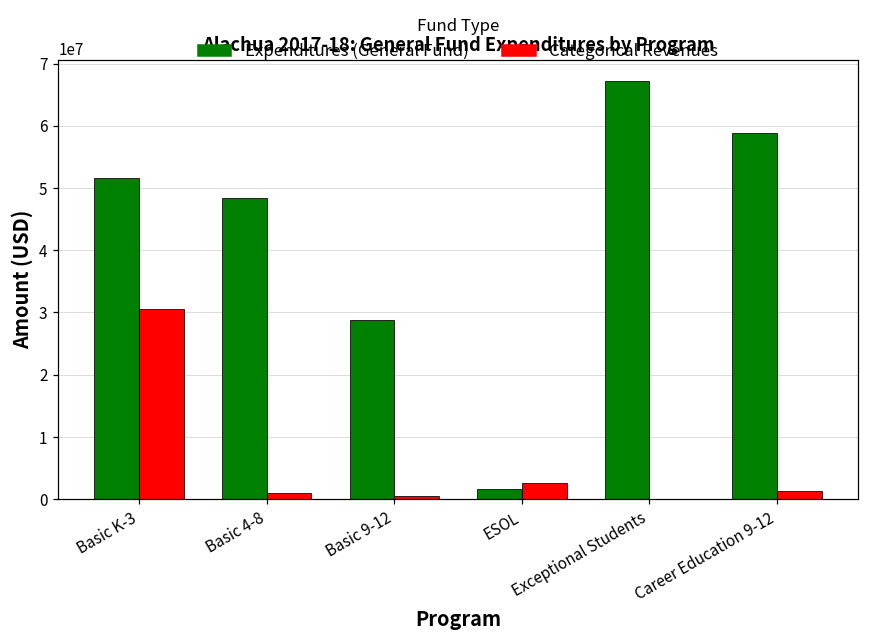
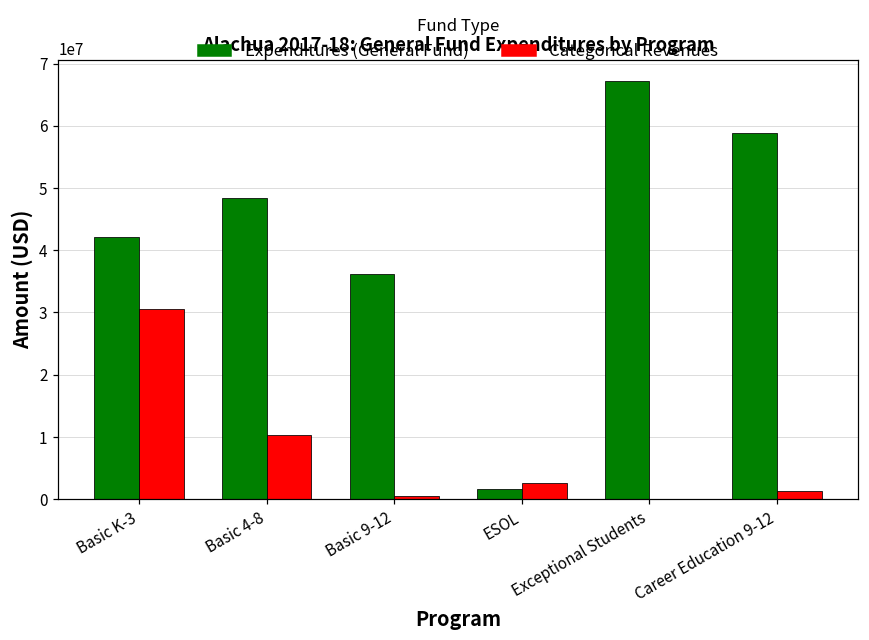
  {
    "Expenditures (General Fund)": {
-     "Basic K-3": 52000000,
+     "Basic K-3": 42000000,
      "Basic 4-8": 48000000,
-     "Basic 9-12": 29000000,
+     "Basic 9-12": 36000000,
      "ESOL": 2000000,
      "Exceptional Students": 67000000,
      "Career Education 9-12": 59000000
    },
    "Categorical Revenues": {
      "Basic K-3": 31000000,
-     "Basic 4-8": 1000000,
+     "Basic 4-8": 10000000,
      "Basic 9-12": 0,
      "ESOL": 3000000,
      "Exceptional Students": 0,
      "Career Education 9-12": 1000000
    }
  }
